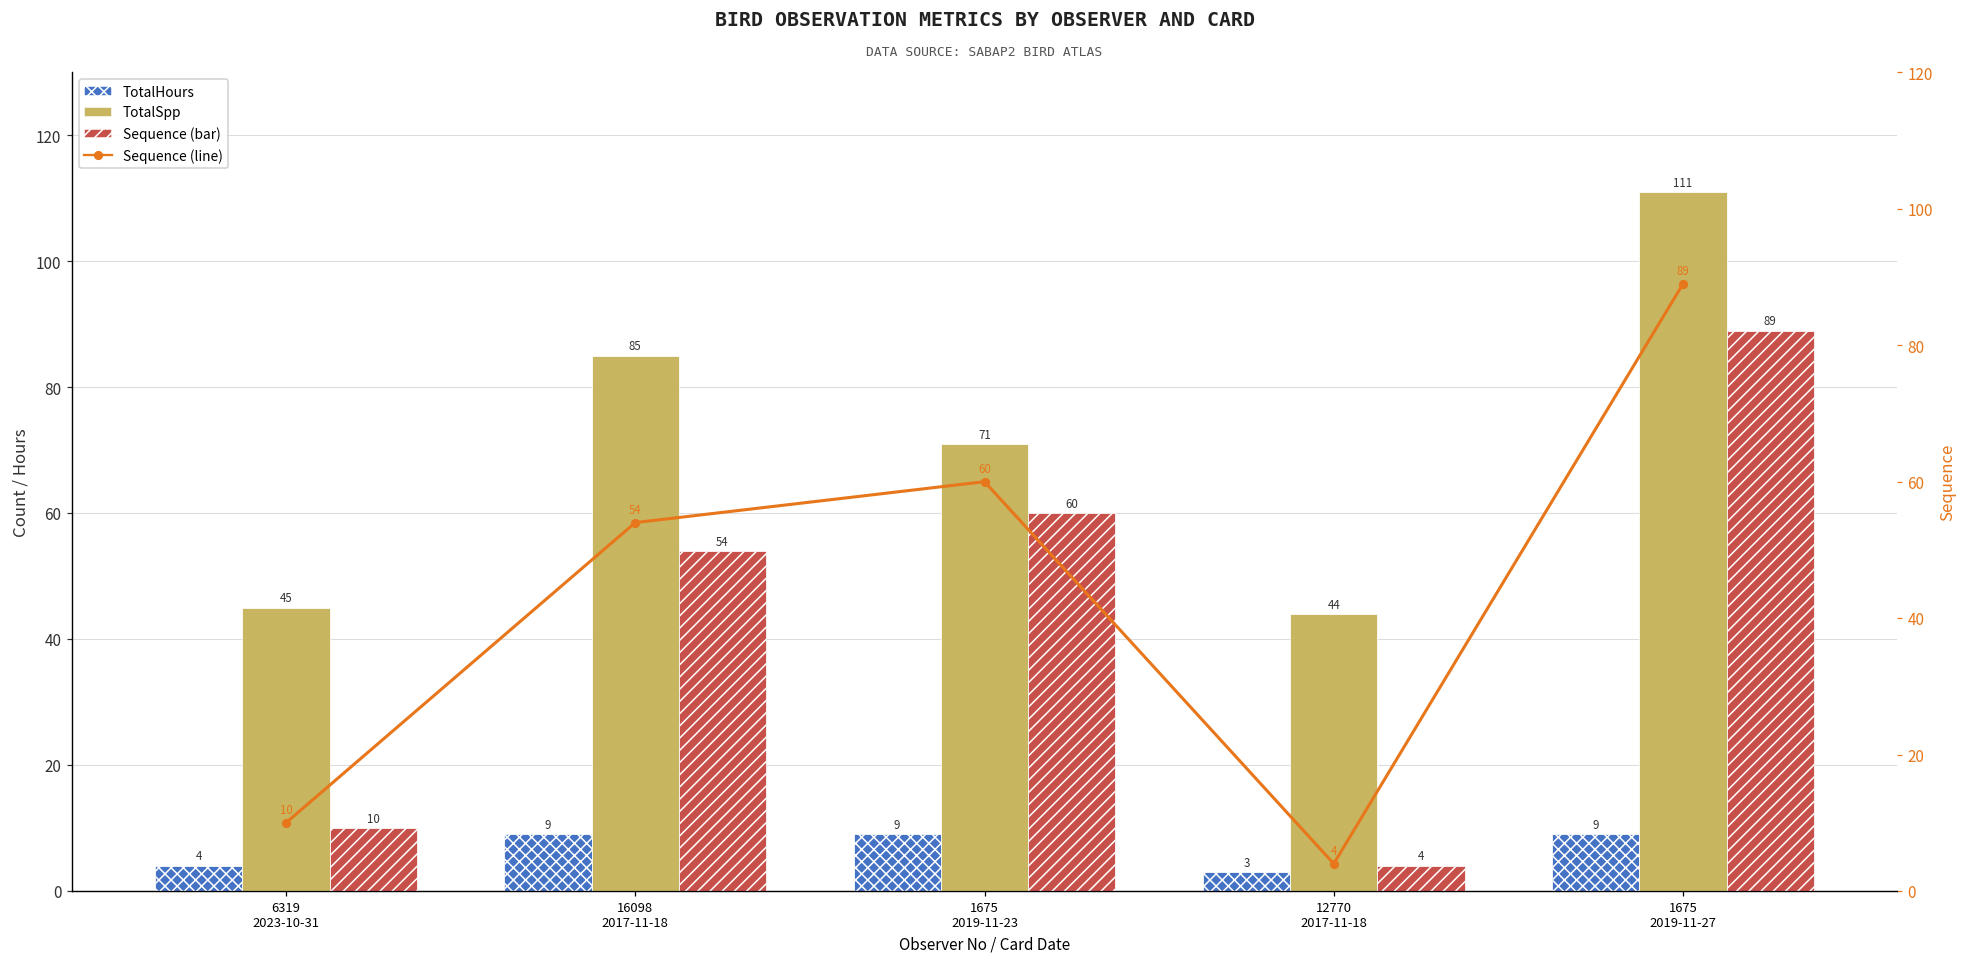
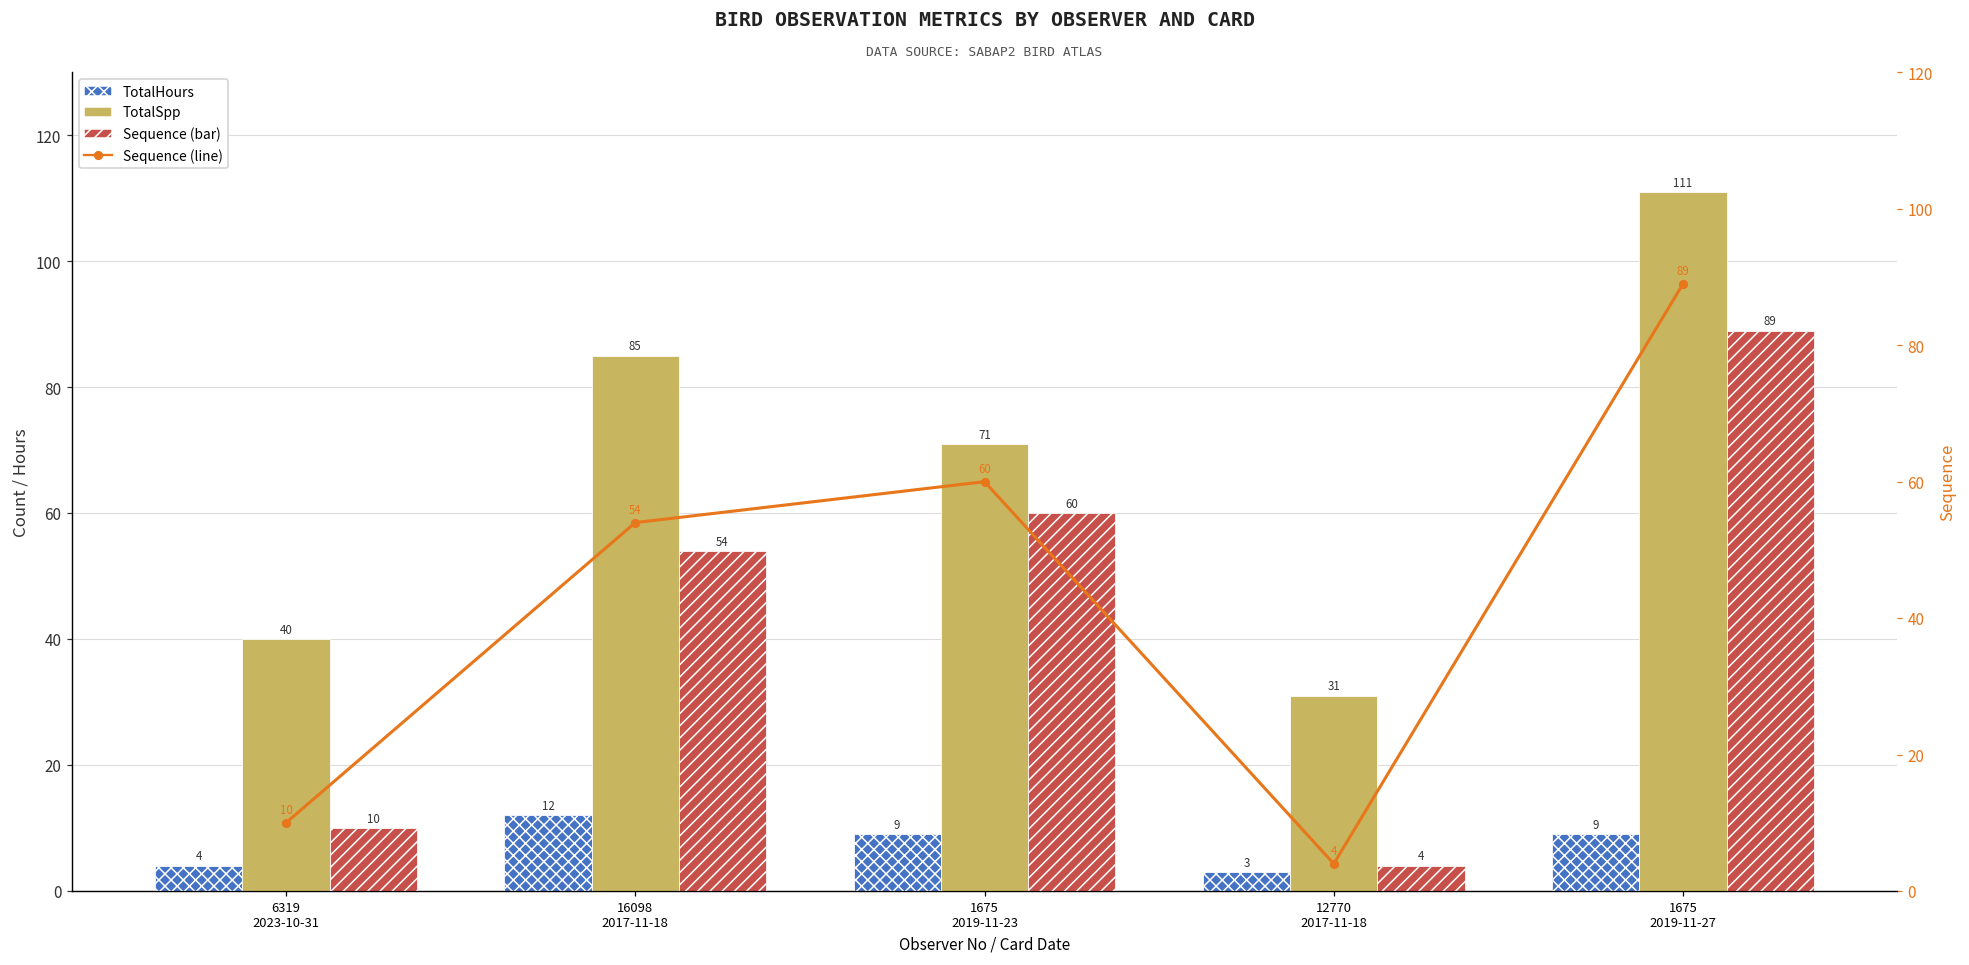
  {
    "TotalHours": {
      "6319 2023-10-31": 4,
-     "16098 2017-11-18": 9,
+     "16098 2017-11-18": 12,
      "1675 2019-11-23": 9,
      "12770 2017-11-18": 3,
      "1675 2019-11-27": 9
    },
    "TotalSpp": {
-     "6319 2023-10-31": 45,
+     "6319 2023-10-31": 40,
      "16098 2017-11-18": 85,
      "1675 2019-11-23": 71,
-     "12770 2017-11-18": 44,
+     "12770 2017-11-18": 31,
      "1675 2019-11-27": 111
    }
  }
